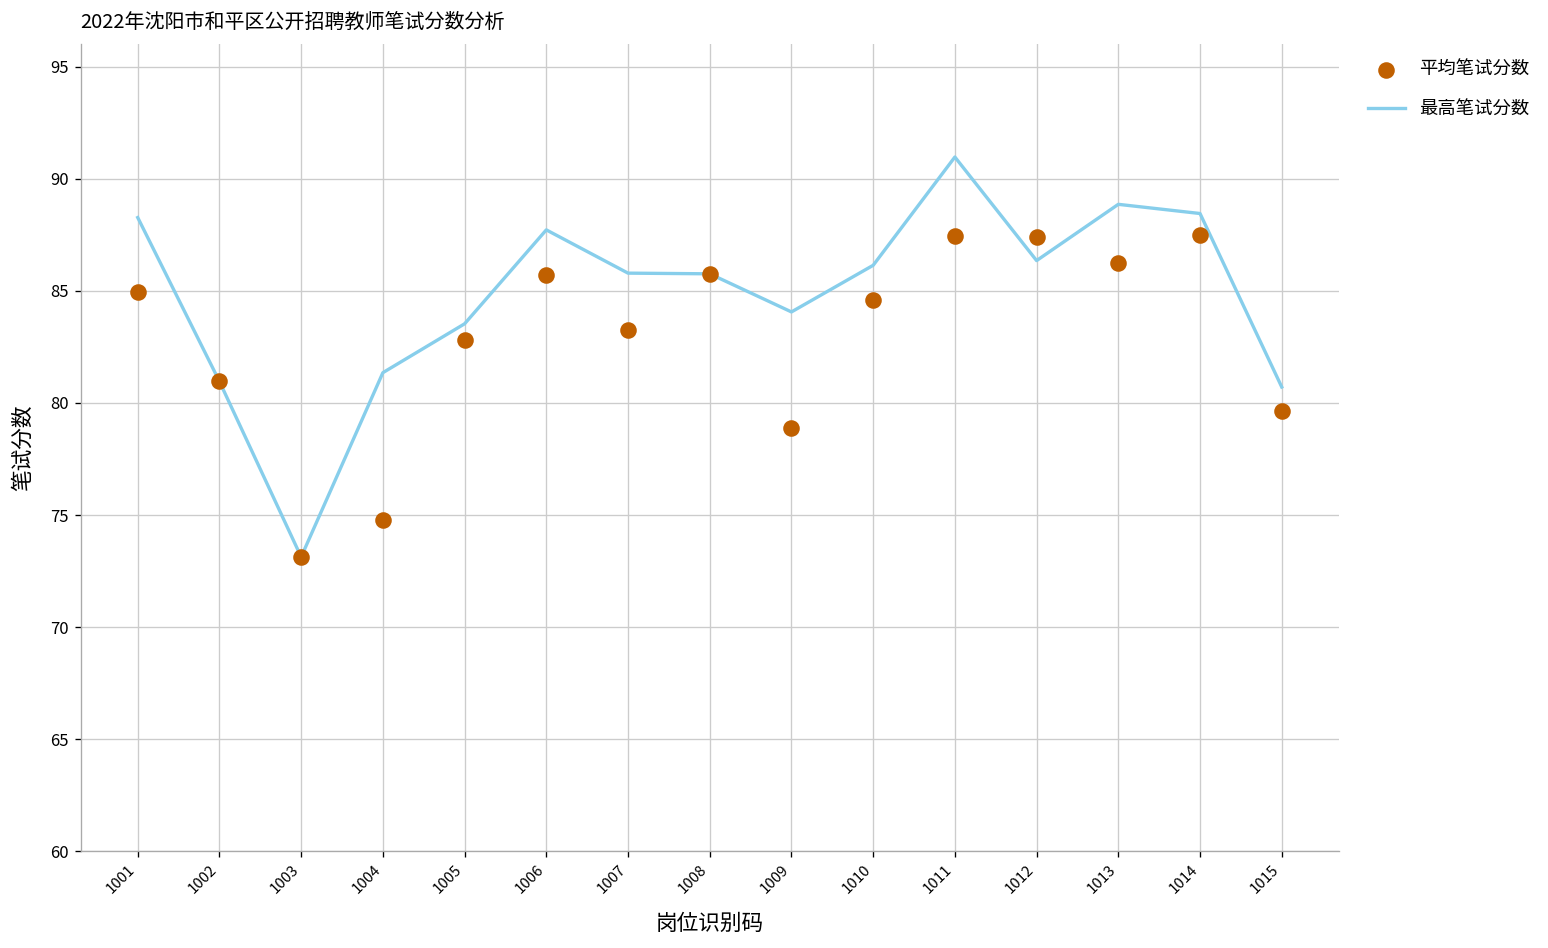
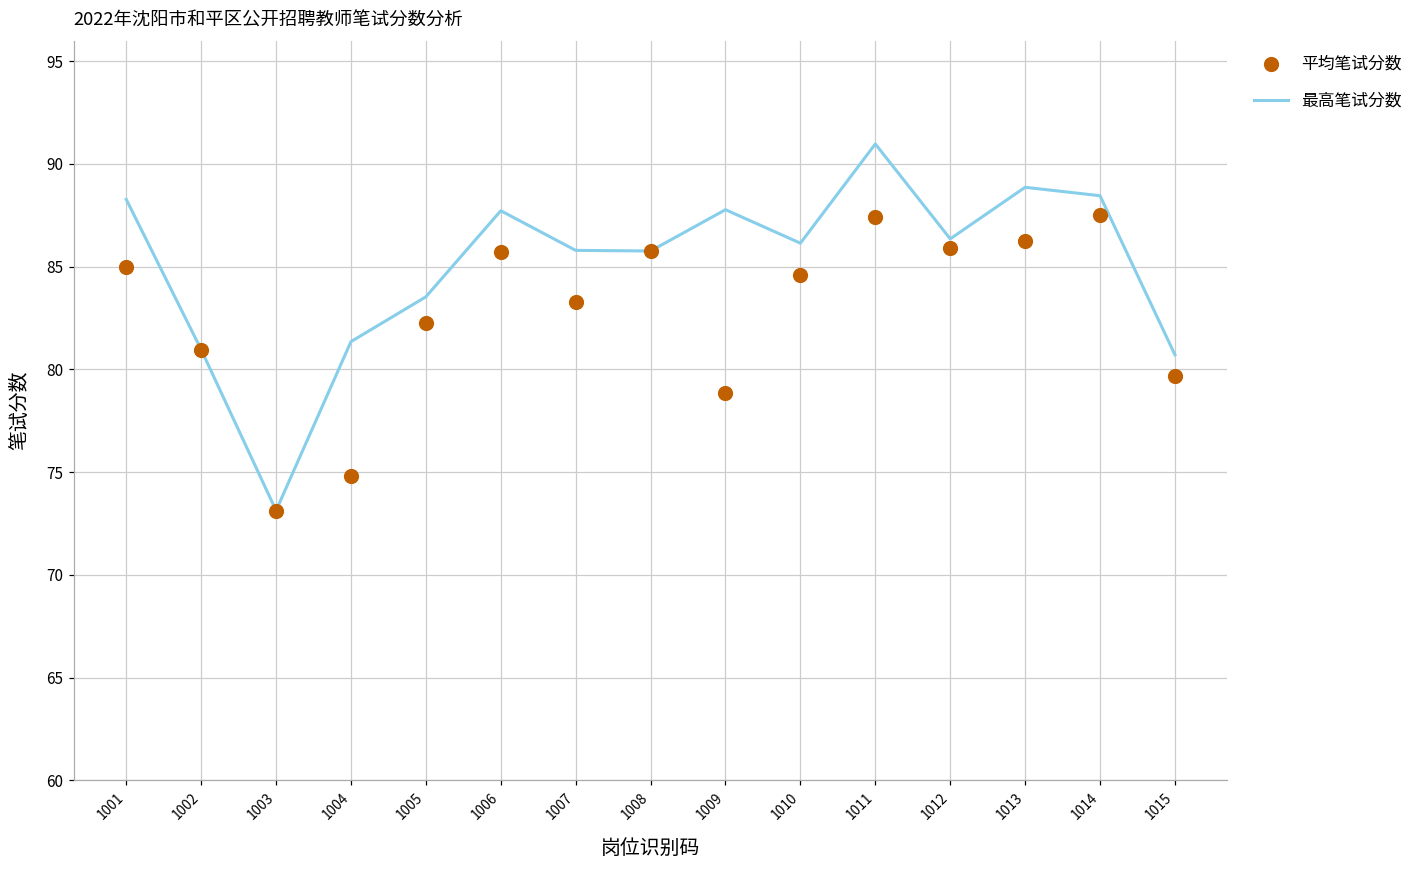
  {
    "最高笔试分数": {
      "1001": 88.3,
      "1004": 81.4,
      "1005": 83.5,
      "1006": 87.7,
      "1007": 85.8,
-     "1009": 84.1,
+     "1009": 87.8,
      "1010": 86.1,
      "1011": 91.0,
      "1012": 86.4,
      "1013": 88.9,
      "1014": 88.5,
      "1015": 80.7
    },
    "平均笔试分数": {
-     "1005": 82.8,
-     "1012": 87.4
+     "1005": 82.3,
+     "1012": 85.9
    }
  }
